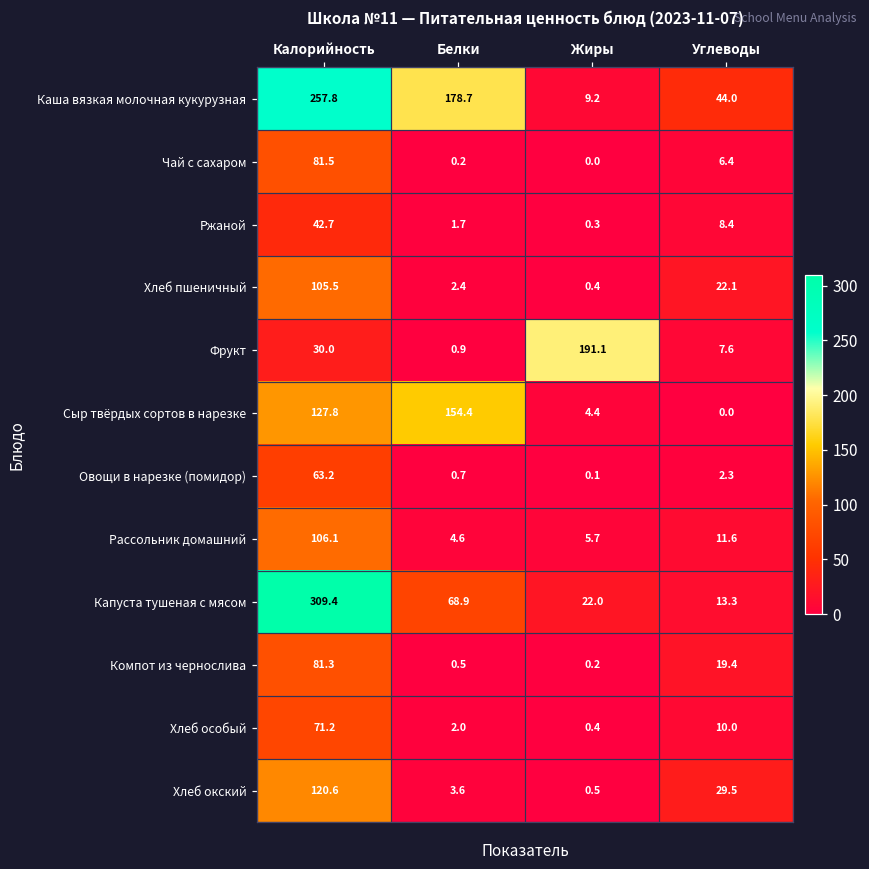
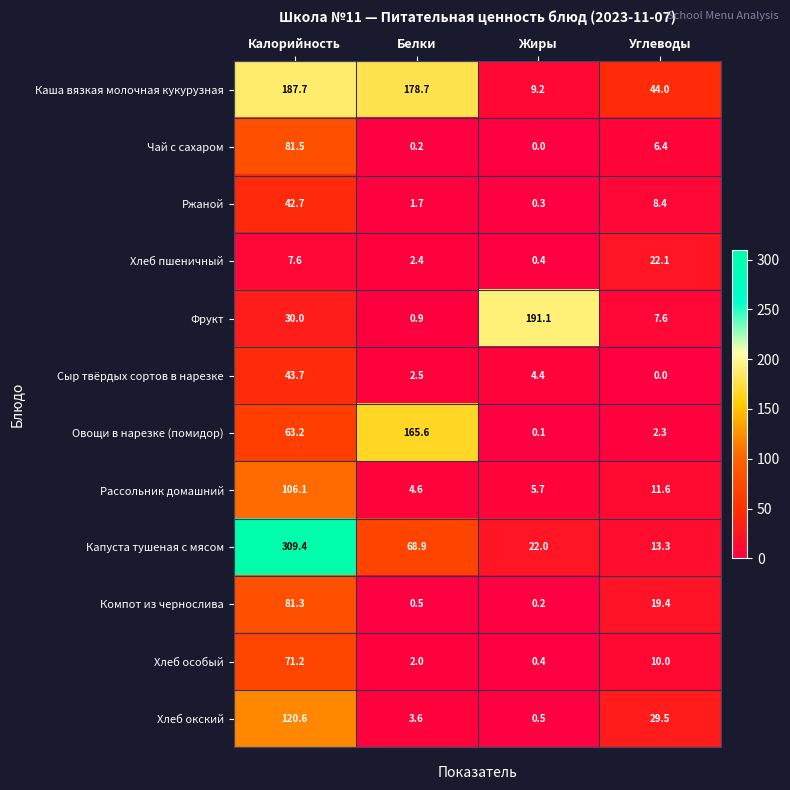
  {
    "Каша вязкая молочная кукурузная": {
-     "Калорийность": 257.8,
+     "Калорийность": 187.7,
      "Белки": 178.7,
      "Жиры": 9.2,
      "Углеводы": 44.0
    },
    "Чай с сахаром": {
      "Калорийность": 81.5,
      "Белки": 0.2,
      "Жиры": 0.0,
      "Углеводы": 6.4
    },
    "Ржаной": {
      "Калорийность": 42.7,
      "Белки": 1.7,
      "Жиры": 0.3,
      "Углеводы": 8.4
    },
    "Хлеб пшеничный": {
-     "Калорийность": 105.5,
+     "Калорийность": 7.6,
      "Белки": 2.4,
      "Жиры": 0.4,
      "Углеводы": 22.1
    },
    "Фрукт": {
      "Калорийность": 30.0,
      "Белки": 0.9,
      "Жиры": 191.1,
      "Углеводы": 7.6
    },
    "Сыр твёрдых сортов в нарезке": {
-     "Калорийность": 127.8,
-     "Белки": 154.4,
+     "Калорийность": 43.7,
+     "Белки": 2.5,
      "Жиры": 4.4,
      "Углеводы": 0.0
    },
    "Овощи в нарезке (помидор)": {
      "Калорийность": 63.2,
-     "Белки": 0.7,
+     "Белки": 165.6,
      "Жиры": 0.1,
      "Углеводы": 2.3
    },
    "Рассольник домашний": {
      "Калорийность": 106.1,
      "Белки": 4.6,
      "Жиры": 5.7,
      "Углеводы": 11.6
    },
    "Капуста тушеная с мясом": {
      "Калорийность": 309.4,
      "Белки": 68.9,
      "Жиры": 22.0,
      "Углеводы": 13.3
    },
    "Компот из чернослива": {
      "Калорийность": 81.3,
      "Белки": 0.5,
      "Жиры": 0.2,
      "Углеводы": 19.4
    },
    "Хлеб особый": {
      "Калорийность": 71.2,
      "Белки": 2.0,
      "Жиры": 0.4,
      "Углеводы": 10.0
    },
    "Хлеб окский": {
      "Калорийность": 120.6,
      "Белки": 3.6,
      "Жиры": 0.5,
      "Углеводы": 29.5
    }
  }
